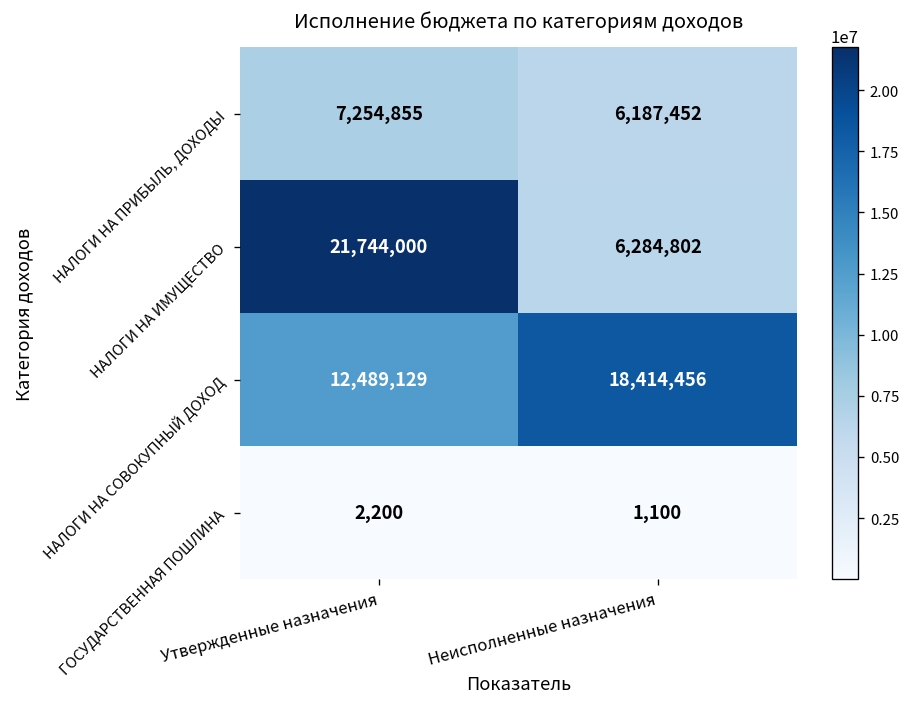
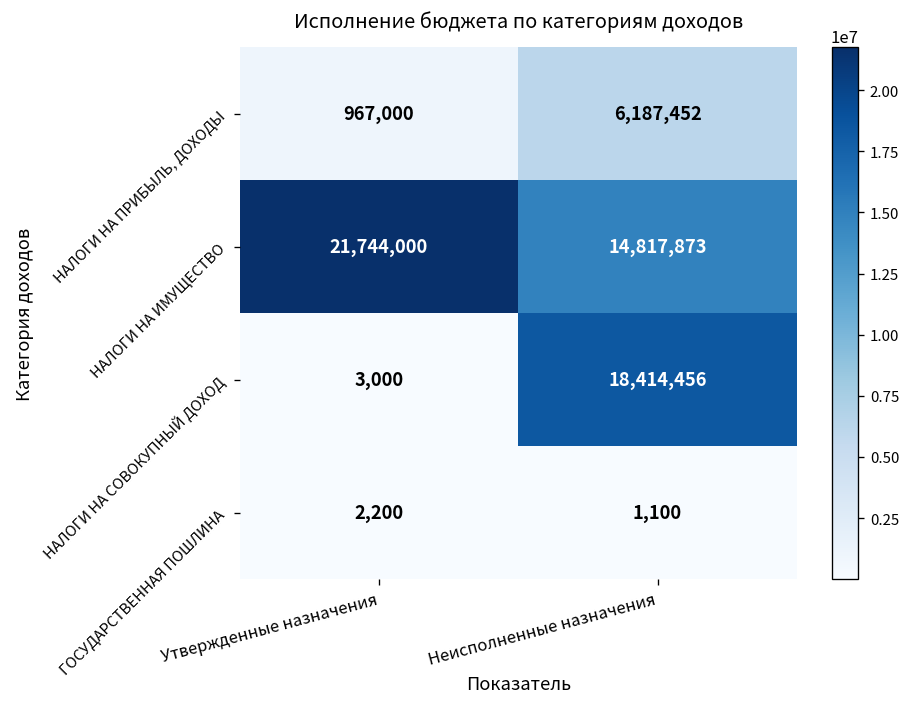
  {
    "НАЛОГИ НА ПРИБЫЛЬ, ДОХОДЫ": {
-     "Утвержденные назначения": "7,254,855",
+     "Утвержденные назначения": "967,000",
      "Неисполненные назначения": "6,187,452"
    },
    "НАЛОГИ НА ИМУЩЕСТВО": {
      "Утвержденные назначения": "21,744,000",
-     "Неисполненные назначения": "6,284,802"
+     "Неисполненные назначения": "14,817,873"
    },
    "НАЛОГИ НА СОВОКУПНЫЙ ДОХОД": {
-     "Утвержденные назначения": "12,489,129",
+     "Утвержденные назначения": "3,000",
      "Неисполненные назначения": "18,414,456"
    },
    "ГОСУДАРСТВЕННАЯ ПОШЛИНА": {
      "Утвержденные назначения": "2,200",
      "Неисполненные назначения": "1,100"
    }
  }
